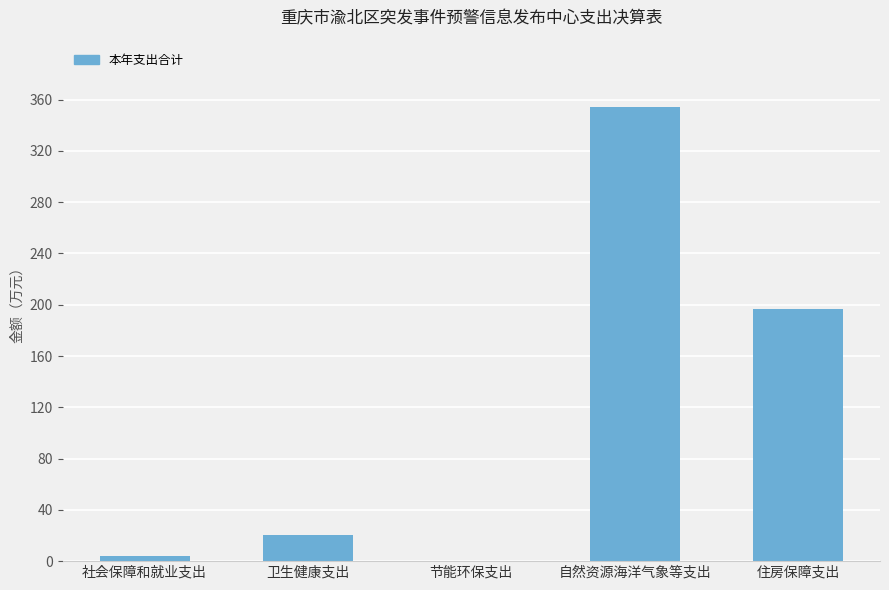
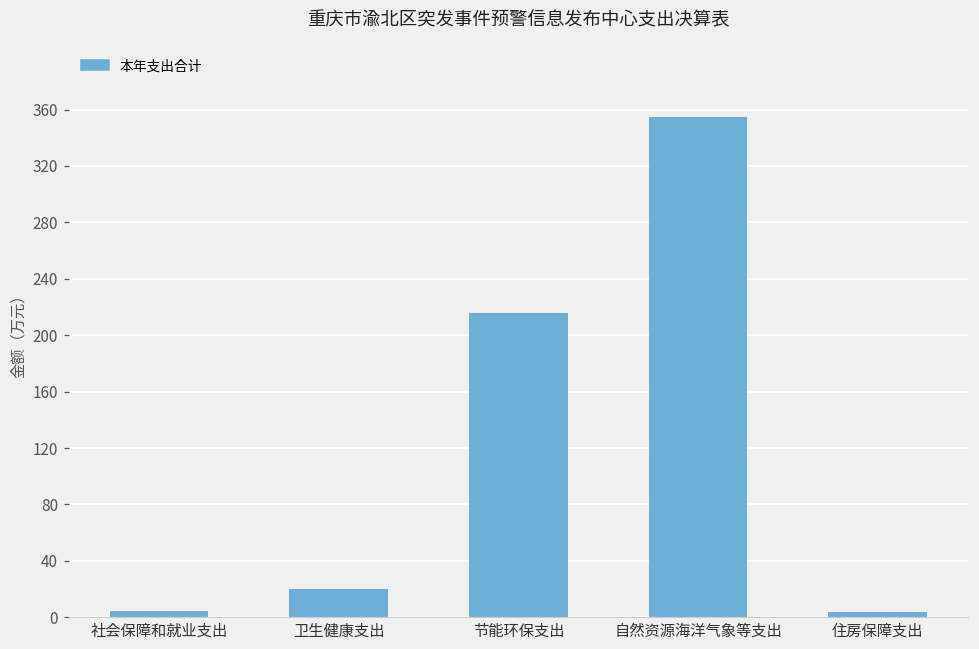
  {
    "社会保障和就业支出": 4,
    "卫生健康支出": 20,
-   "节能环保支出": 0,
+   "节能环保支出": 216,
    "自然资源海洋气象等支出": 355,
-   "住房保障支出": 196
+   "住房保障支出": 3
  }
